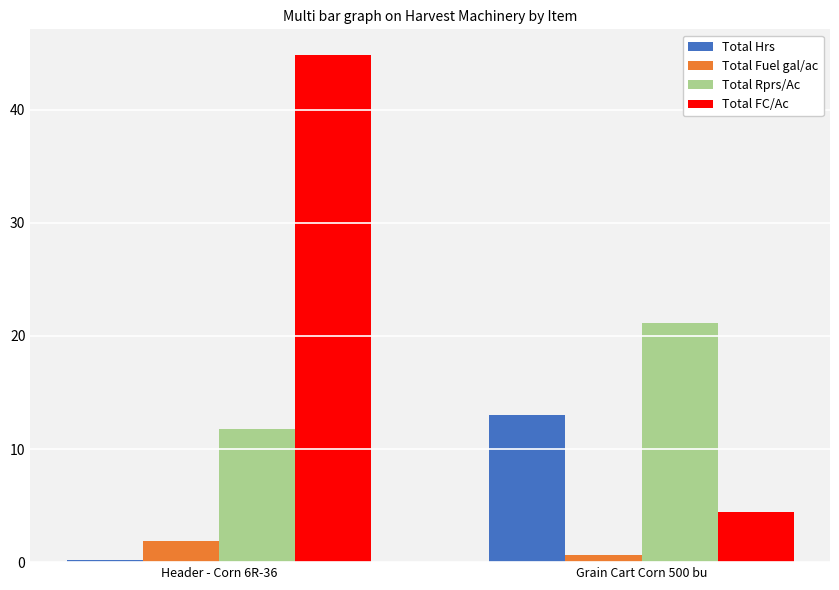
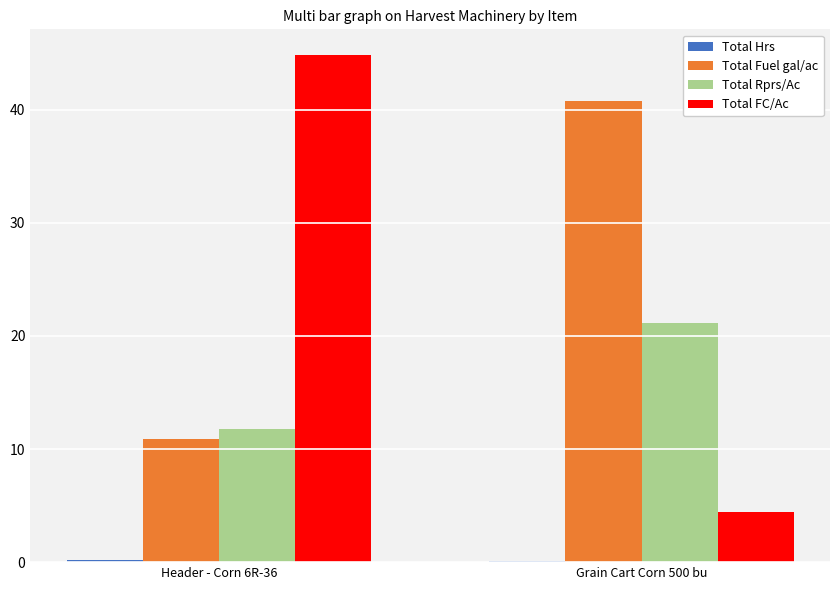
  {
    "Total Hrs": {
-     "Grain Cart Corn 500 bu": 13.0
+     "Grain Cart Corn 500 bu": 0.1
    },
    "Total Fuel gal/ac": {
-     "Header - Corn 6R-36": 1.9,
-     "Grain Cart Corn 500 bu": 0.6
+     "Header - Corn 6R-36": 10.9,
+     "Grain Cart Corn 500 bu": 40.8
    },
    "Total Rprs/Ac": {
      "Header - Corn 6R-36": 11.8,
      "Grain Cart Corn 500 bu": 21.1
    },
    "Total FC/Ac": {
      "Header - Corn 6R-36": 44.9,
      "Grain Cart Corn 500 bu": 4.4
    }
  }
